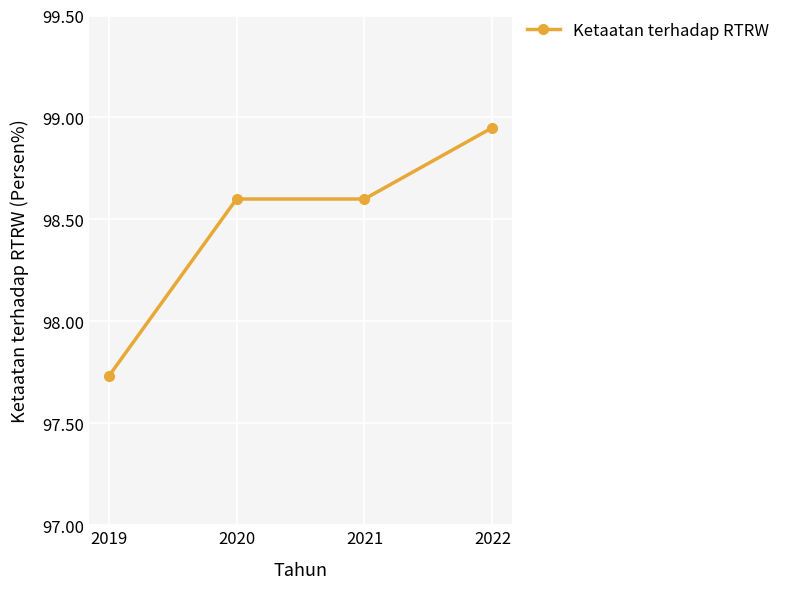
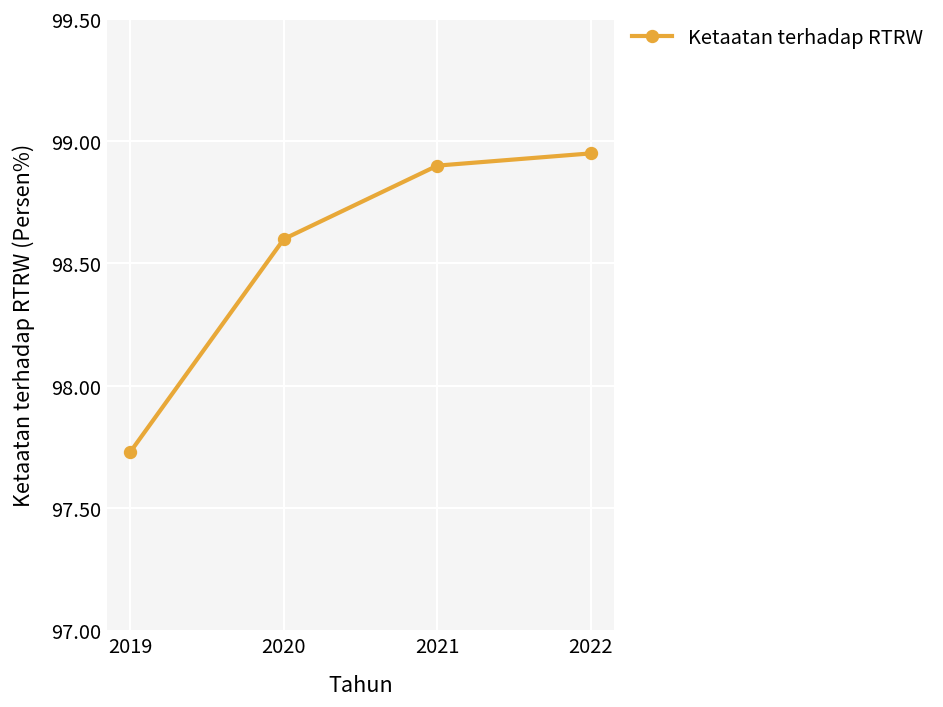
  {
    "2019": 97.73,
    "2020": 98.6,
-   "2021": 98.6,
+   "2021": 98.9,
    "2022": 98.95
  }
